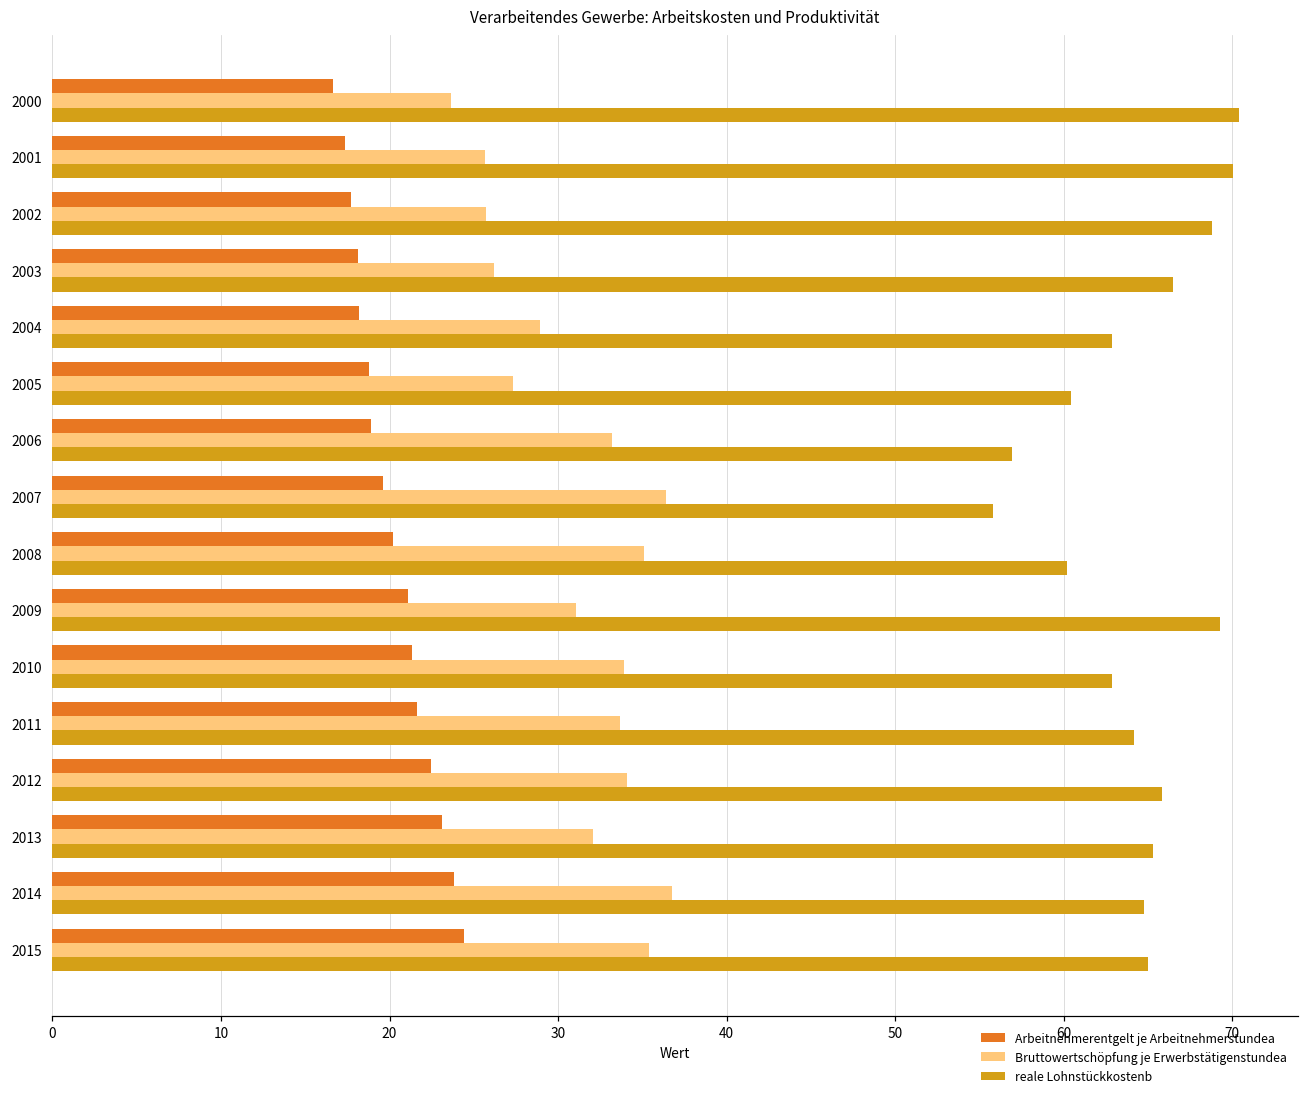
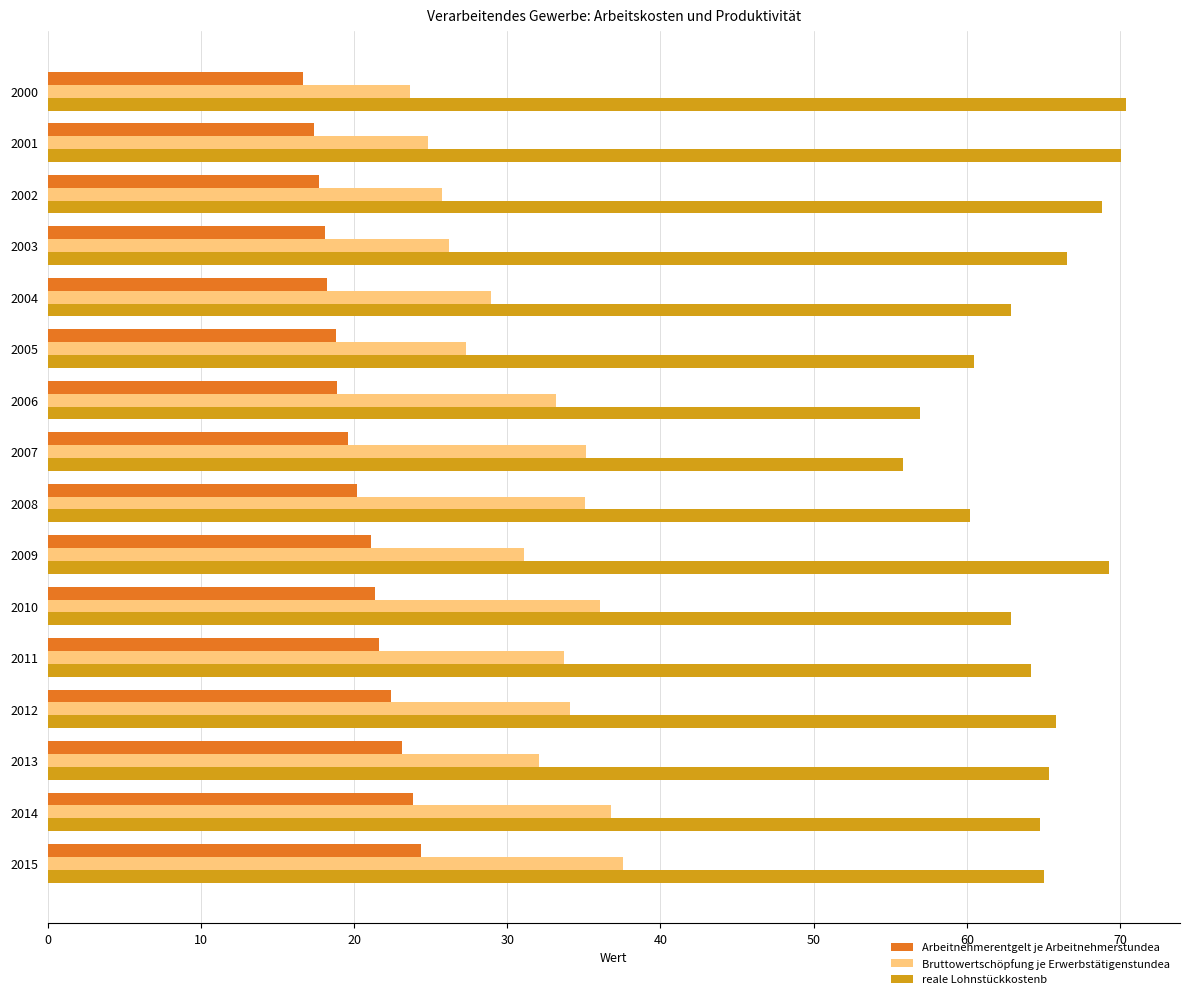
  {
    "Bruttowertschöpfung je Erwerbstätigenstundea": {
      "2000": 23.6,
-     "2001": 25.6,
+     "2001": 24.8,
      "2002": 25.7,
      "2003": 26.2,
      "2004": 28.9,
      "2005": 27.3,
      "2006": 33.2,
-     "2007": 36.4,
+     "2007": 35.1,
      "2008": 35.1,
      "2009": 31.1,
-     "2010": 33.9,
+     "2010": 36.0,
      "2011": 33.7,
      "2012": 34.1,
      "2013": 32.1,
      "2014": 36.8,
-     "2015": 35.4
+     "2015": 37.5
    }
  }
